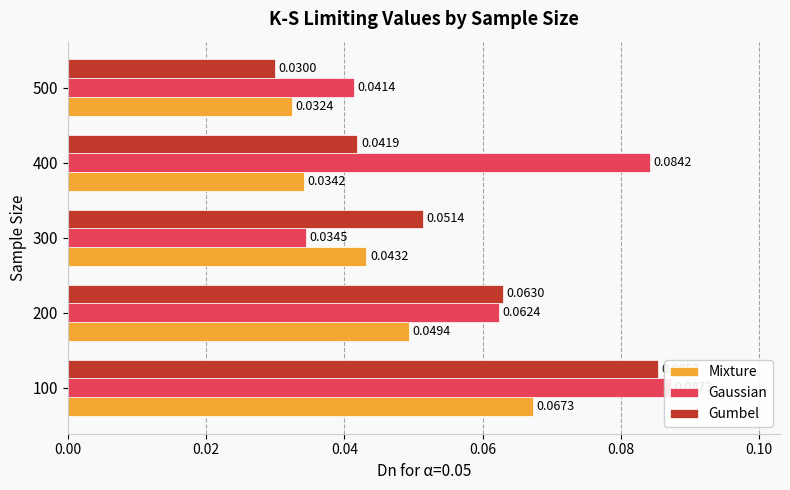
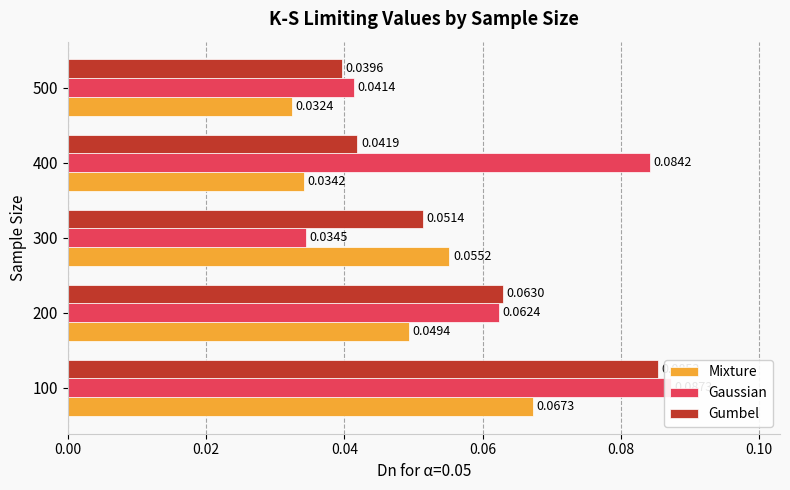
  {
    "Mixture": {
      "500": 0.0324,
      "400": 0.0342,
-     "300": 0.0432,
+     "300": 0.0552,
      "200": 0.0494,
      "100": 0.0673
    },
    "Gaussian": {
      "500": 0.0414,
      "400": 0.0842,
      "300": 0.0345,
      "200": 0.0624
    },
    "Gumbel": {
-     "500": 0.0300,
+     "500": 0.0396,
      "400": 0.0419,
      "300": 0.0514,
      "200": 0.0630
    }
  }
